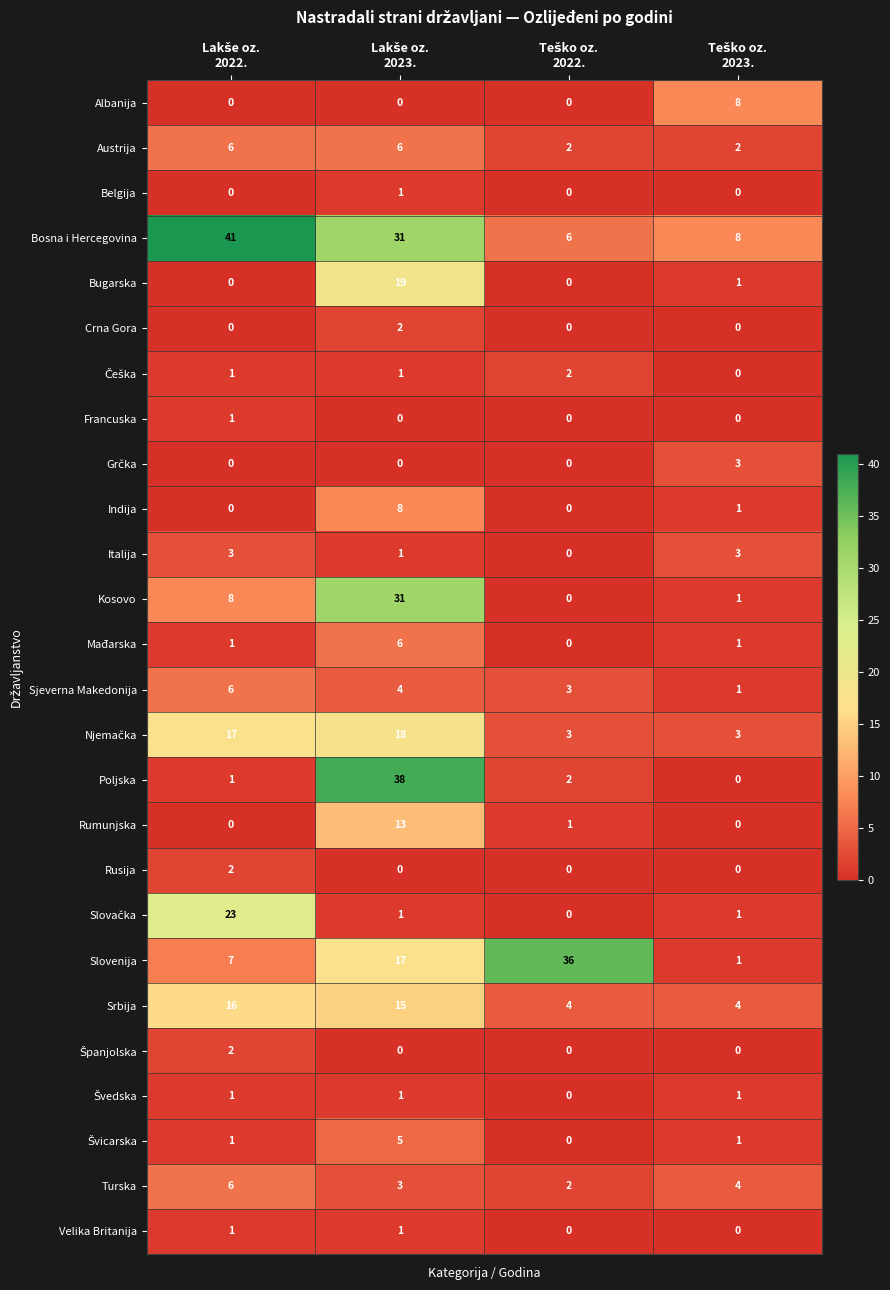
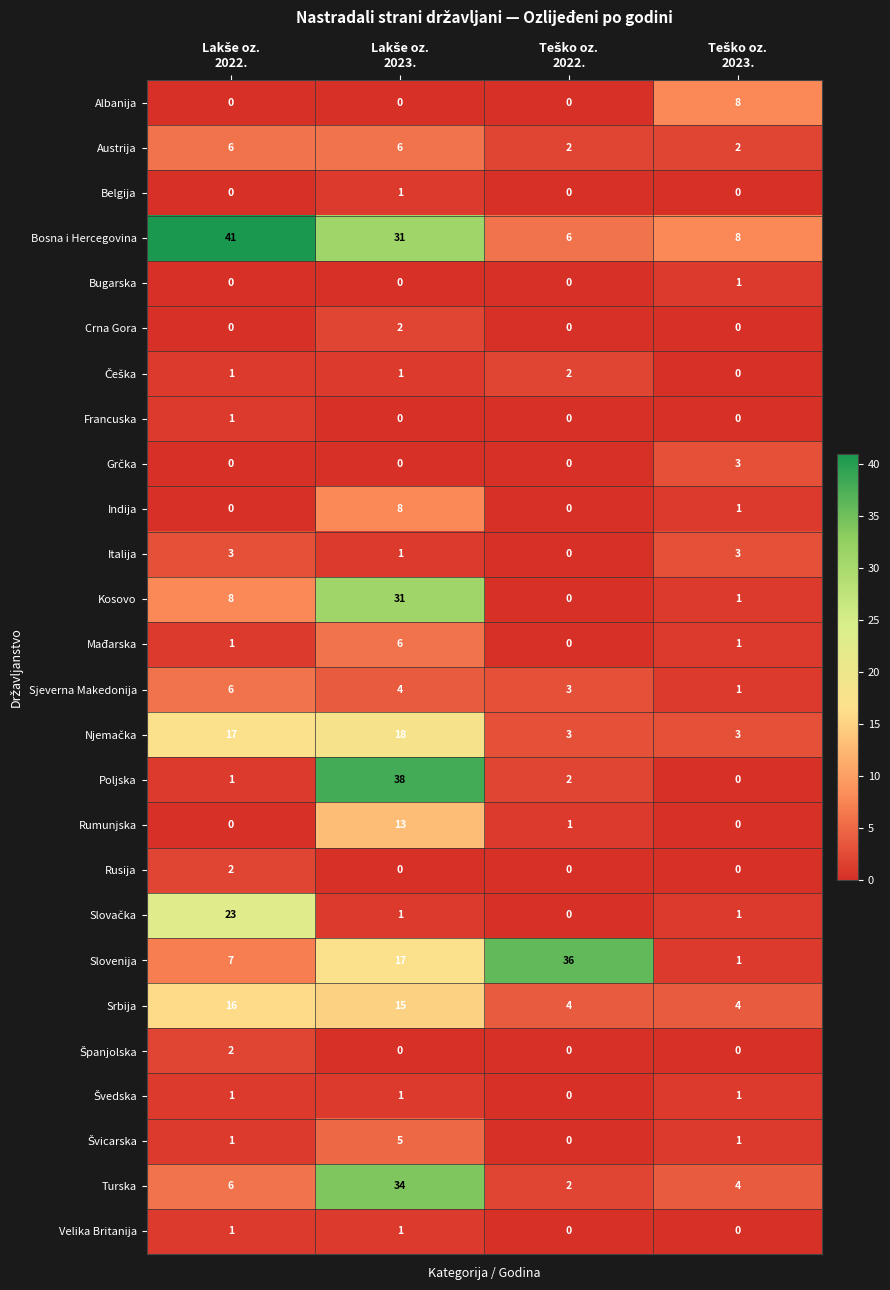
  {
    "Albanija": {
      "Lakše oz. 2022.": 0,
      "Lakše oz. 2023.": 0,
      "Teško oz. 2022.": 0,
      "Teško oz. 2023.": 8
    },
    "Austrija": {
      "Lakše oz. 2022.": 6,
      "Lakše oz. 2023.": 6,
      "Teško oz. 2022.": 2,
      "Teško oz. 2023.": 2
    },
    "Belgija": {
      "Lakše oz. 2022.": 0,
      "Lakše oz. 2023.": 1,
      "Teško oz. 2022.": 0,
      "Teško oz. 2023.": 0
    },
    "Bosna i Hercegovina": {
      "Lakše oz. 2022.": 41,
      "Lakše oz. 2023.": 31,
      "Teško oz. 2022.": 6,
      "Teško oz. 2023.": 8
    },
    "Bugarska": {
      "Lakše oz. 2022.": 0,
-     "Lakše oz. 2023.": 19,
+     "Lakše oz. 2023.": 0,
      "Teško oz. 2022.": 0,
      "Teško oz. 2023.": 1
    },
    "Crna Gora": {
      "Lakše oz. 2022.": 0,
      "Lakše oz. 2023.": 2,
      "Teško oz. 2022.": 0,
      "Teško oz. 2023.": 0
    },
    "Češka": {
      "Lakše oz. 2022.": 1,
      "Lakše oz. 2023.": 1,
      "Teško oz. 2022.": 2,
      "Teško oz. 2023.": 0
    },
    "Francuska": {
      "Lakše oz. 2022.": 1,
      "Lakše oz. 2023.": 0,
      "Teško oz. 2022.": 0,
      "Teško oz. 2023.": 0
    },
    "Grčka": {
      "Lakše oz. 2022.": 0,
      "Lakše oz. 2023.": 0,
      "Teško oz. 2022.": 0,
      "Teško oz. 2023.": 3
    },
    "Indija": {
      "Lakše oz. 2022.": 0,
      "Lakše oz. 2023.": 8,
      "Teško oz. 2022.": 0,
      "Teško oz. 2023.": 1
    },
    "Italija": {
      "Lakše oz. 2022.": 3,
      "Lakše oz. 2023.": 1,
      "Teško oz. 2022.": 0,
      "Teško oz. 2023.": 3
    },
    "Kosovo": {
      "Lakše oz. 2022.": 8,
      "Lakše oz. 2023.": 31,
      "Teško oz. 2022.": 0,
      "Teško oz. 2023.": 1
    },
    "Mađarska": {
      "Lakše oz. 2022.": 1,
      "Lakše oz. 2023.": 6,
      "Teško oz. 2022.": 0,
      "Teško oz. 2023.": 1
    },
    "Sjeverna Makedonija": {
      "Lakše oz. 2022.": 6,
      "Lakše oz. 2023.": 4,
      "Teško oz. 2022.": 3,
      "Teško oz. 2023.": 1
    },
    "Njemačka": {
      "Lakše oz. 2022.": 17,
      "Lakše oz. 2023.": 18,
      "Teško oz. 2022.": 3,
      "Teško oz. 2023.": 3
    },
    "Poljska": {
      "Lakše oz. 2022.": 1,
      "Lakše oz. 2023.": 38,
      "Teško oz. 2022.": 2,
      "Teško oz. 2023.": 0
    },
    "Rumunjska": {
      "Lakše oz. 2022.": 0,
      "Lakše oz. 2023.": 13,
      "Teško oz. 2022.": 1,
      "Teško oz. 2023.": 0
    },
    "Rusija": {
      "Lakše oz. 2022.": 2,
      "Lakše oz. 2023.": 0,
      "Teško oz. 2022.": 0,
      "Teško oz. 2023.": 0
    },
    "Slovačka": {
      "Lakše oz. 2022.": 23,
      "Lakše oz. 2023.": 1,
      "Teško oz. 2022.": 0,
      "Teško oz. 2023.": 1
    },
    "Slovenija": {
      "Lakše oz. 2022.": 7,
      "Lakše oz. 2023.": 17,
      "Teško oz. 2022.": 36,
      "Teško oz. 2023.": 1
    },
    "Srbija": {
      "Lakše oz. 2022.": 16,
      "Lakše oz. 2023.": 15,
      "Teško oz. 2022.": 4,
      "Teško oz. 2023.": 4
    },
    "Španjolska": {
      "Lakše oz. 2022.": 2,
      "Lakše oz. 2023.": 0,
      "Teško oz. 2022.": 0,
      "Teško oz. 2023.": 0
    },
    "Švedska": {
      "Lakše oz. 2022.": 1,
      "Lakše oz. 2023.": 1,
      "Teško oz. 2022.": 0,
      "Teško oz. 2023.": 1
    },
    "Švicarska": {
      "Lakše oz. 2022.": 1,
      "Lakše oz. 2023.": 5,
      "Teško oz. 2022.": 0,
      "Teško oz. 2023.": 1
    },
    "Turska": {
      "Lakše oz. 2022.": 6,
-     "Lakše oz. 2023.": 3,
+     "Lakše oz. 2023.": 34,
      "Teško oz. 2022.": 2,
      "Teško oz. 2023.": 4
    },
    "Velika Britanija": {
      "Lakše oz. 2022.": 1,
      "Lakše oz. 2023.": 1,
      "Teško oz. 2022.": 0,
      "Teško oz. 2023.": 0
    }
  }
